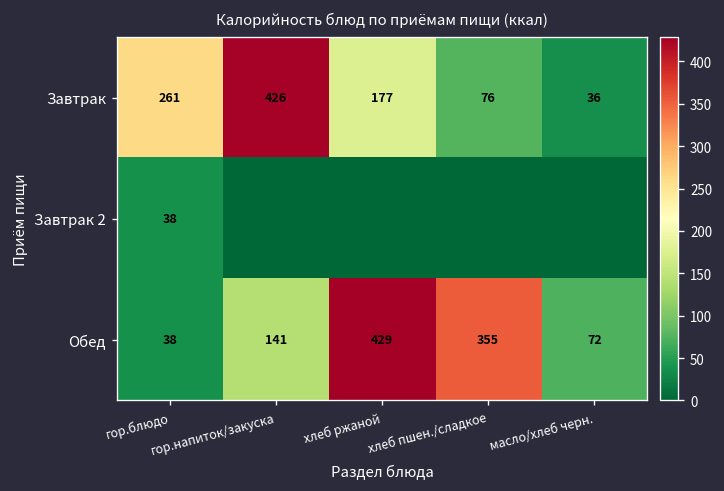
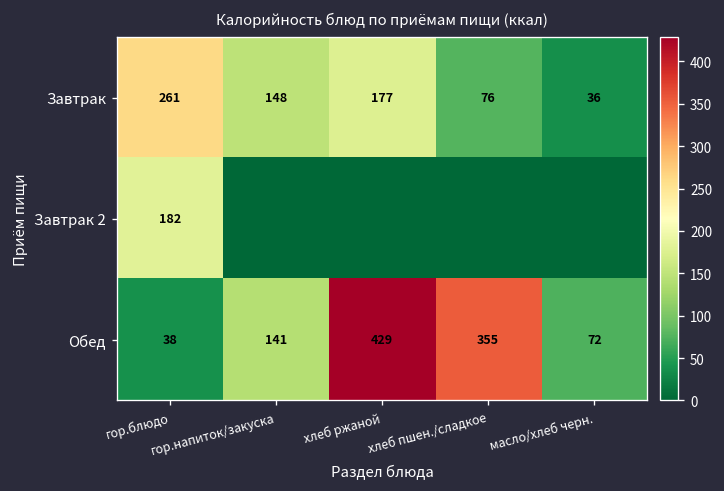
  {
    "Завтрак": {
      "гор.блюдо": 261,
-     "гор.напиток/закуска": 426,
+     "гор.напиток/закуска": 148,
      "хлеб ржаной": 177,
      "хлеб пшен./сладкое": 76,
      "масло/хлеб черн.": 36
    },
    "Завтрак 2": {
-     "гор.блюдо": 38
+     "гор.блюдо": 182
    },
    "Обед": {
      "гор.блюдо": 38,
      "гор.напиток/закуска": 141,
      "хлеб ржаной": 429,
      "хлеб пшен./сладкое": 355,
      "масло/хлеб черн.": 72
    }
  }
